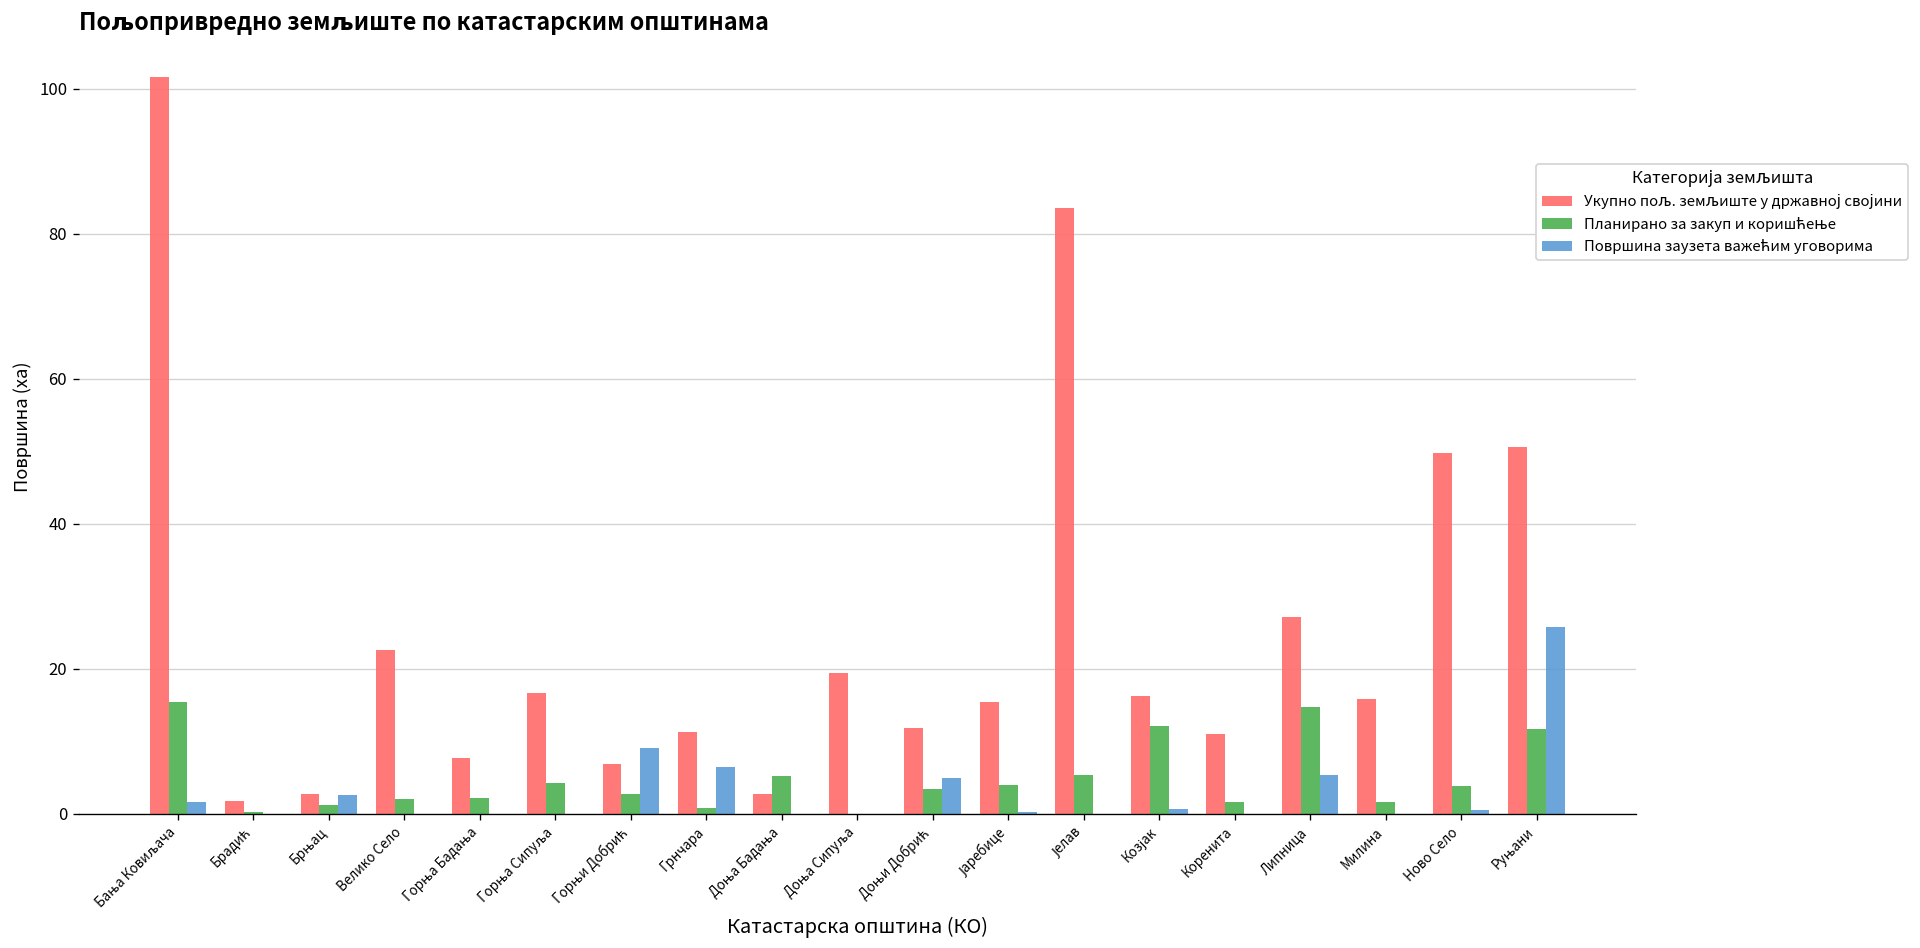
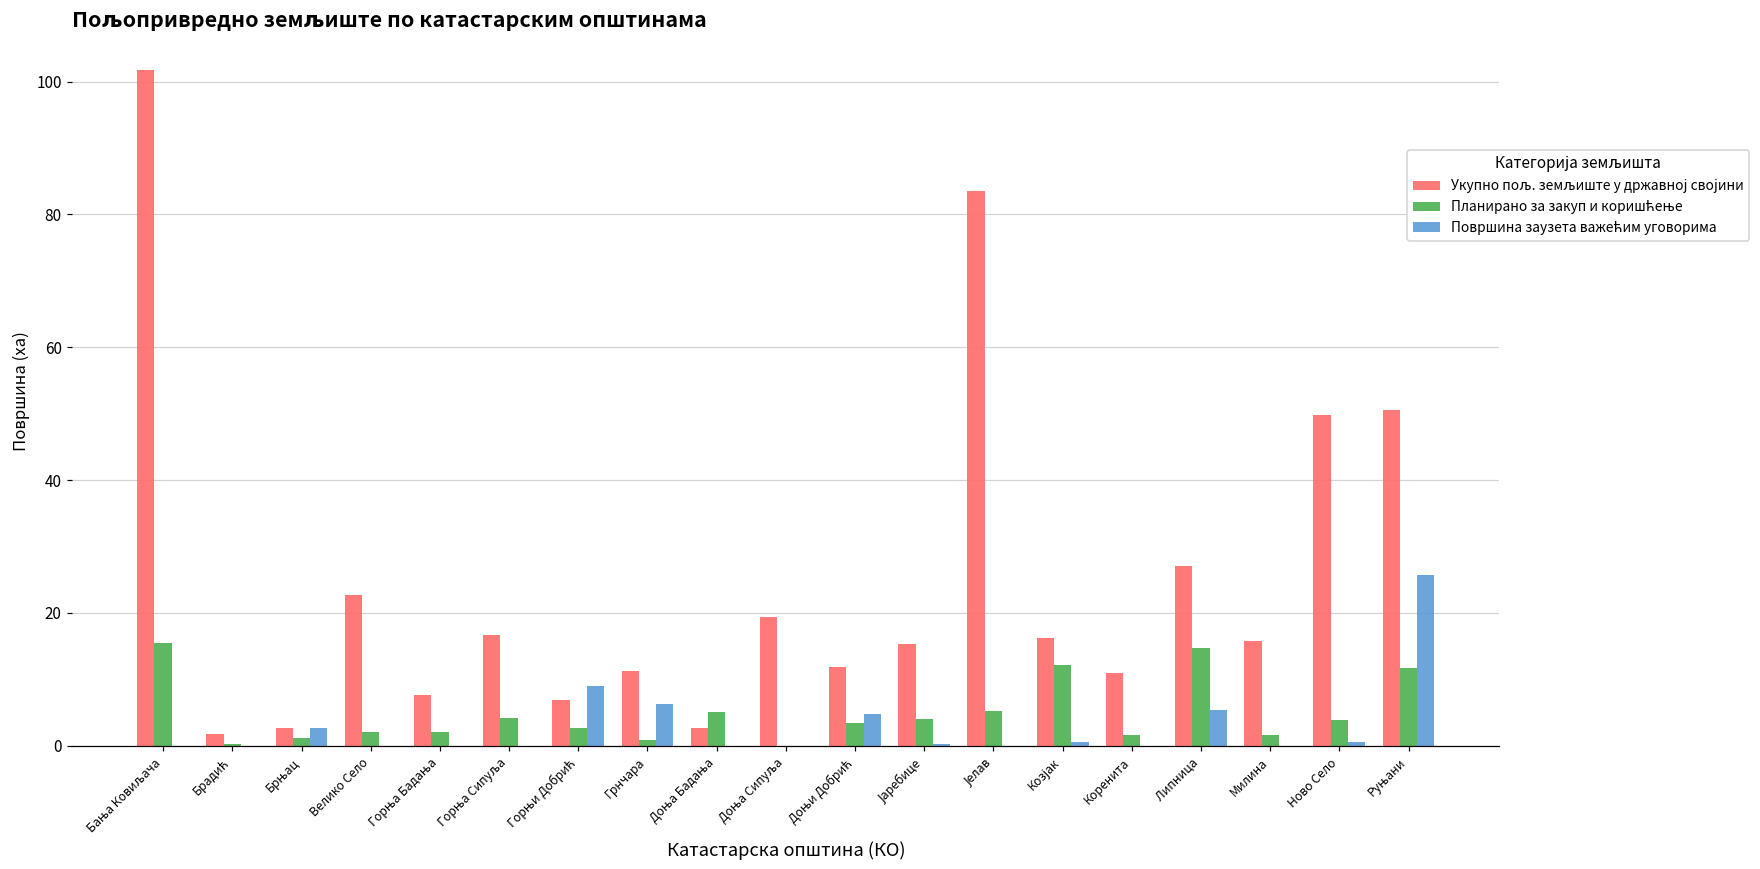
  {
    "Укупно пољ. земљиште у државној својини": {
      "Бања Ковиљача": 102,
      "Брадић": 2,
      "Брњац": 3,
      "Велико Село": 23,
      "Горња Бадања": 8,
      "Горња Сипуља": 17,
      "Горњи Добрић": 7,
      "Грнчара": 11,
      "Доња Бадања": 3,
      "Доња Сипуља": 19,
      "Доњи Добрић": 12,
      "Јаребице": 15,
      "Јелав": 84,
      "Козјак": 16,
      "Коренита": 11,
      "Липница": 27,
      "Милина": 16,
      "Ново Село": 50,
      "Руњани": 51
    },
    "Планирано за закуп и коришћење": {
      "Бања Ковиљача": 15,
      "Брњац": 1,
      "Велико Село": 2,
      "Горња Бадања": 2,
      "Горња Сипуља": 4,
      "Горњи Добрић": 3,
      "Грнчара": 1,
      "Доња Бадања": 5,
      "Доња Сипуља": 0,
      "Доњи Добрић": 3,
      "Јаребице": 4,
      "Јелав": 5,
      "Козјак": 12,
      "Коренита": 2,
      "Липница": 15,
      "Милина": 2,
      "Ново Село": 4,
      "Руњани": 12
    },
    "Површина заузета важећим уговорима": {
-     "Бања Ковиљача": 2,
+     "Бања Ковиљача": 0,
      "Брадић": 0,
      "Брњац": 3,
      "Велико Село": 0,
      "Горња Бадања": 0,
      "Горња Сипуља": 0,
      "Горњи Добрић": 9,
      "Грнчара": 6,
      "Доња Бадања": 0,
      "Доња Сипуља": 0,
      "Доњи Добрић": 5,
      "Јелав": 0,
      "Козјак": 1,
      "Коренита": 0,
      "Липница": 5,
      "Милина": 0,
      "Ново Село": 1,
      "Руњани": 26
    }
  }
